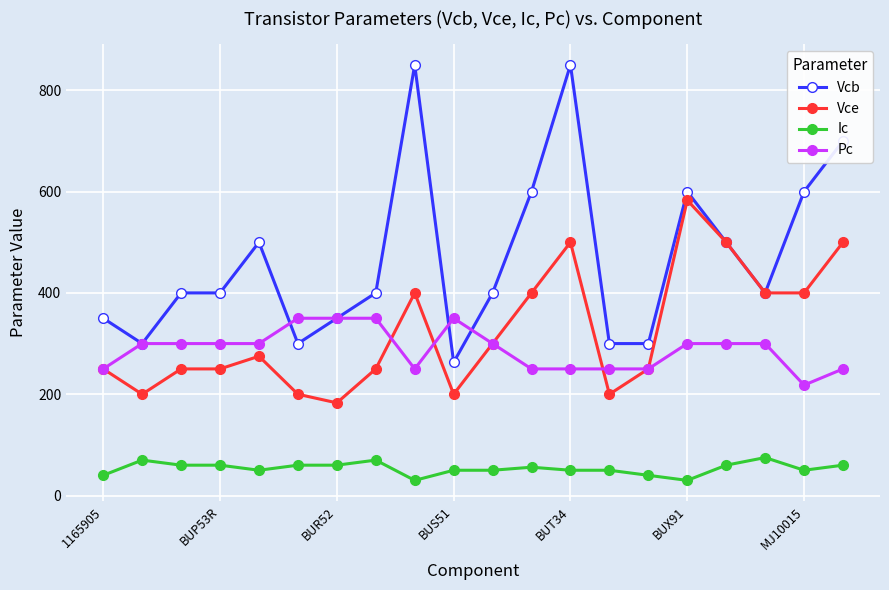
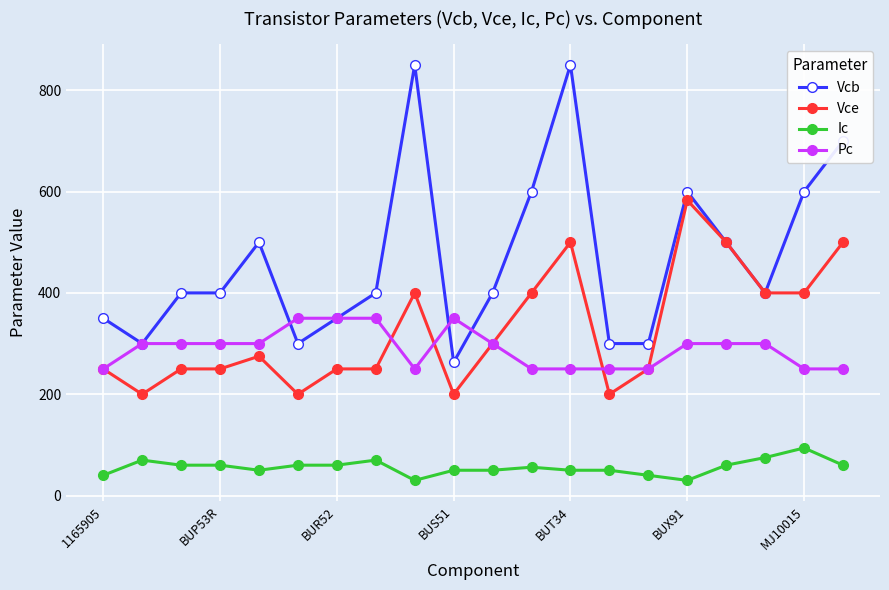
  {
    "Vcb": {
      "1165905": 350,
      "BUP53R": 400,
      "BUS51": 260,
      "BUT34": 850,
      "BUX91": 600,
      "MJ10015": 600
    },
    "Vce": {
      "BUP53R": 250,
-     "BUR52": 180,
+     "BUR52": 250,
      "BUS51": 200,
      "BUT34": 500,
      "BUX91": 580,
      "MJ10015": 400
    },
    "Ic": {
      "1165905": 40,
      "BUP53R": 60,
      "BUR52": 60,
      "BUS51": 50,
      "BUT34": 50,
      "BUX91": 30,
-     "MJ10015": 50
+     "MJ10015": 90
    },
    "Pc": {
      "BUP53R": 300,
      "BUS51": 350,
      "BUT34": 250,
      "BUX91": 300,
-     "MJ10015": 220
+     "MJ10015": 250
    }
  }
